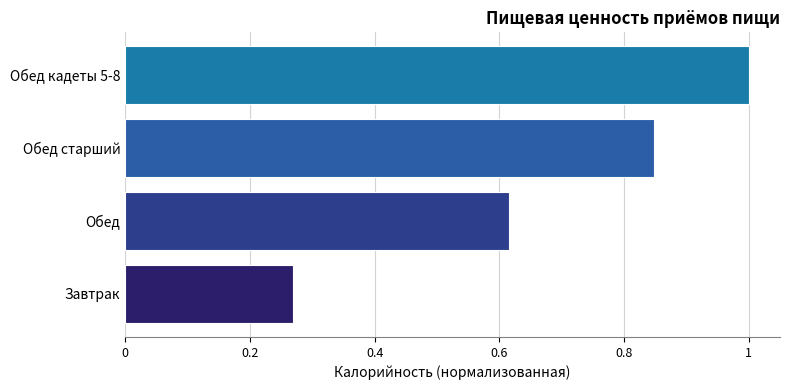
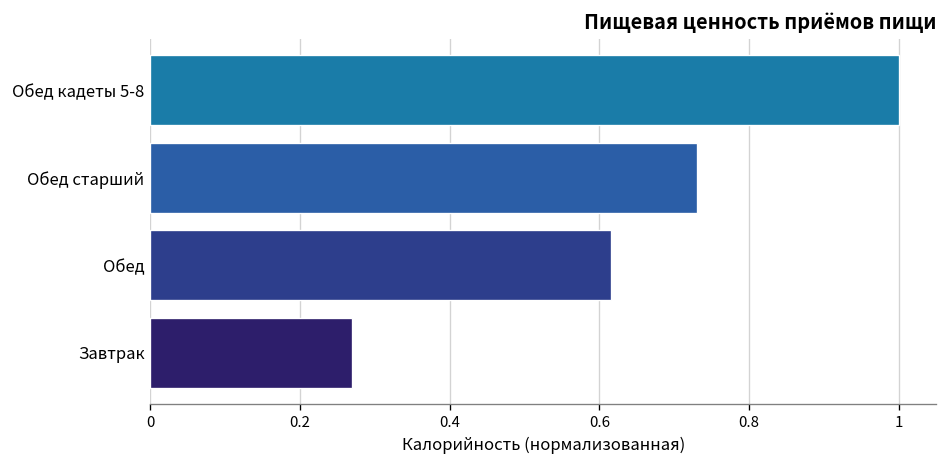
  {
    "Обед кадеты 5-8": 1.00,
-   "Обед старший": 0.85,
+   "Обед старший": 0.73,
    "Обед": 0.62,
    "Завтрак": 0.27
  }
